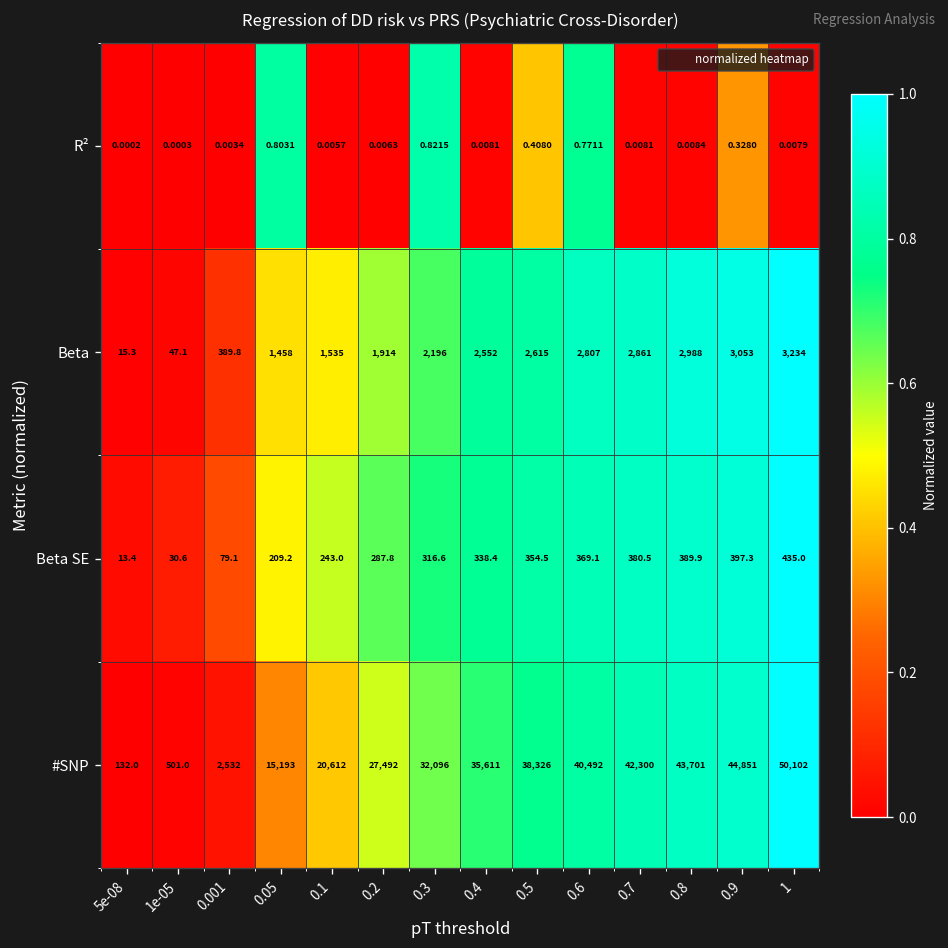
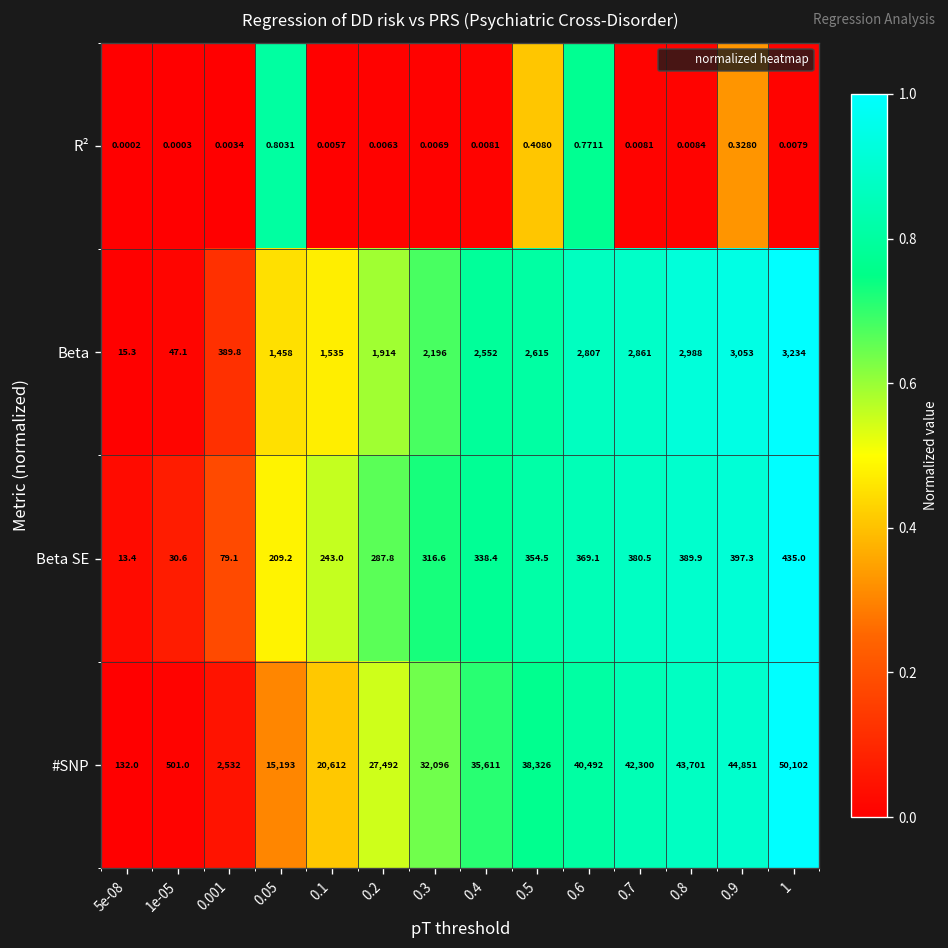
  {
    "R²": {
      "5e-08": "0.0002",
      "1e-05": "0.0003",
      "0.001": "0.0034",
      "0.05": "0.8031",
      "0.1": "0.0057",
      "0.2": "0.0063",
-     "0.3": "0.8215",
+     "0.3": "0.0069",
      "0.4": "0.0081",
      "0.5": "0.4080",
      "0.6": "0.7711",
      "0.7": "0.0081",
      "0.8": "0.0084",
      "0.9": "0.3280",
      "1": "0.0079"
    },
    "Beta": {
      "5e-08": "15.3",
      "1e-05": "47.1",
      "0.001": "389.8",
      "0.05": "1,458",
      "0.1": "1,535",
      "0.2": "1,914",
      "0.3": "2,196",
      "0.4": "2,552",
      "0.5": "2,615",
      "0.6": "2,807",
      "0.7": "2,861",
      "0.8": "2,988",
      "0.9": "3,053",
      "1": "3,234"
    },
    "Beta SE": {
      "5e-08": "13.4",
      "1e-05": "30.6",
      "0.001": "79.1",
      "0.05": "209.2",
      "0.1": "243.0",
      "0.2": "287.8",
      "0.3": "316.6",
      "0.4": "338.4",
      "0.5": "354.5",
      "0.6": "369.1",
      "0.7": "380.5",
      "0.8": "389.9",
      "0.9": "397.3",
      "1": "435.0"
    },
    "#SNP": {
      "5e-08": "132.0",
      "1e-05": "501.0",
      "0.001": "2,532",
      "0.05": "15,193",
      "0.1": "20,612",
      "0.2": "27,492",
      "0.3": "32,096",
      "0.4": "35,611",
      "0.5": "38,326",
      "0.6": "40,492",
      "0.7": "42,300",
      "0.8": "43,701",
      "0.9": "44,851",
      "1": "50,102"
    }
  }
